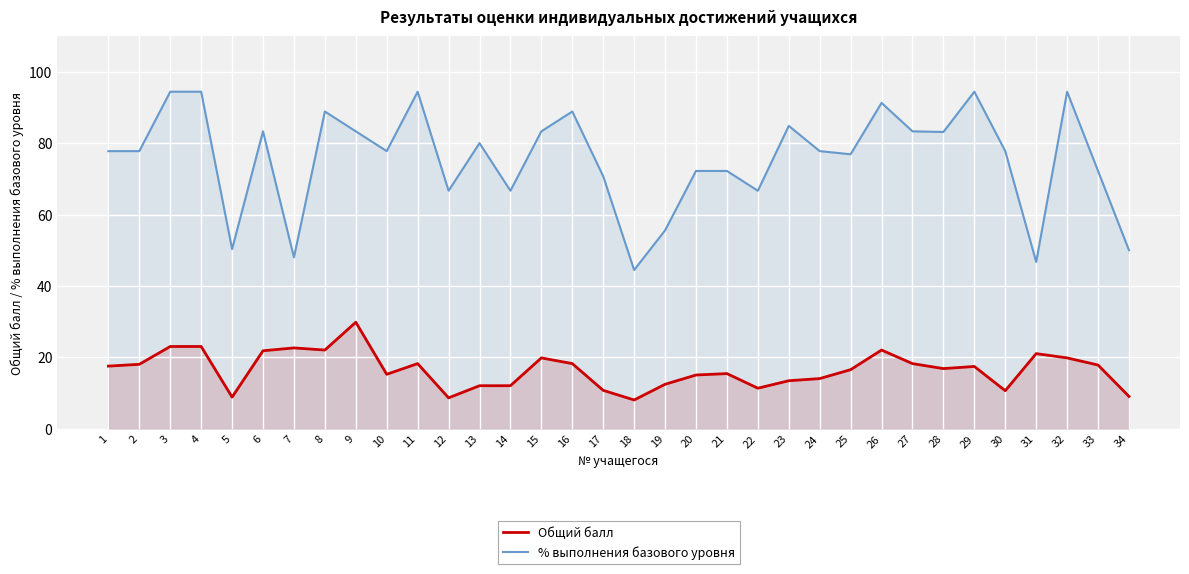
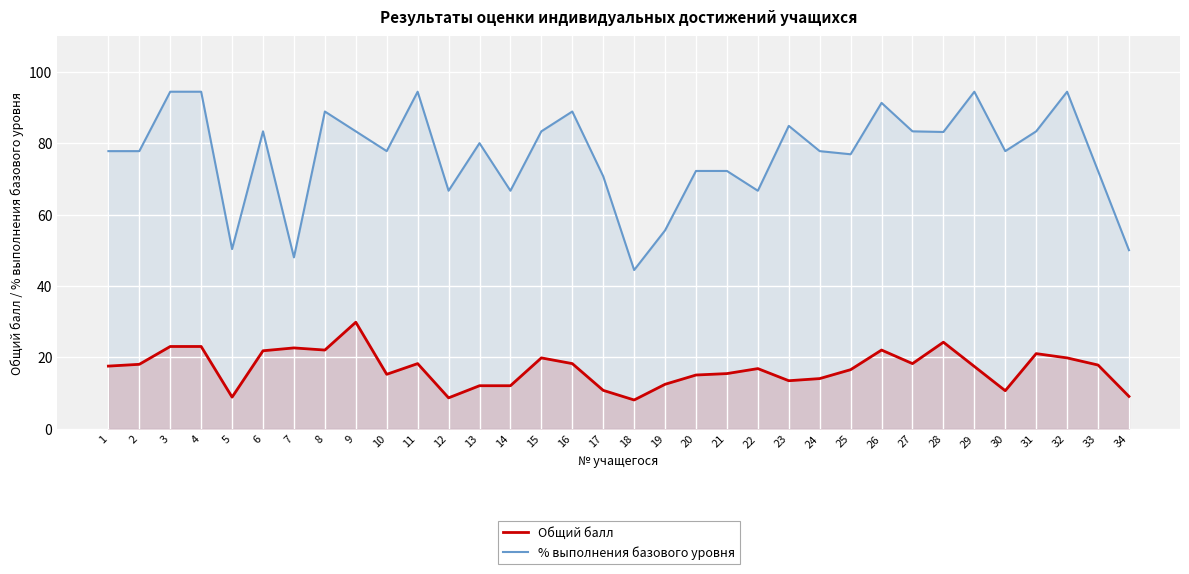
  {
    "Общий балл": {
      "1": 18,
      "2": 18,
      "3": 23,
      "4": 23,
      "5": 9,
      "6": 22,
      "7": 23,
      "8": 22,
      "9": 30,
      "10": 15,
      "11": 18,
      "12": 9,
      "13": 12,
      "14": 12,
      "15": 20,
      "16": 18,
      "17": 11,
      "18": 8,
      "19": 12,
      "20": 15,
      "21": 15,
-     "22": 11,
+     "22": 17,
      "23": 13,
      "24": 14,
      "25": 17,
      "26": 22,
      "27": 18,
-     "28": 17,
+     "28": 24,
      "29": 17,
      "30": 11,
      "31": 21,
      "32": 20,
      "33": 18,
      "34": 9
    },
    "% выполнения базового уровня": {
      "1": 78,
      "2": 78,
      "3": 94,
      "4": 94,
      "5": 50,
      "6": 83,
      "7": 48,
      "8": 89,
      "9": 83,
      "10": 78,
      "11": 94,
      "12": 67,
      "13": 80,
      "14": 67,
      "15": 83,
      "16": 89,
      "17": 71,
      "18": 44,
      "19": 56,
      "20": 72,
      "21": 72,
      "22": 67,
      "23": 85,
      "24": 78,
      "25": 77,
      "26": 91,
      "27": 83,
      "28": 83,
      "29": 94,
      "30": 78,
-     "31": 47,
+     "31": 83,
      "32": 94,
      "33": 72,
      "34": 50
    }
  }
